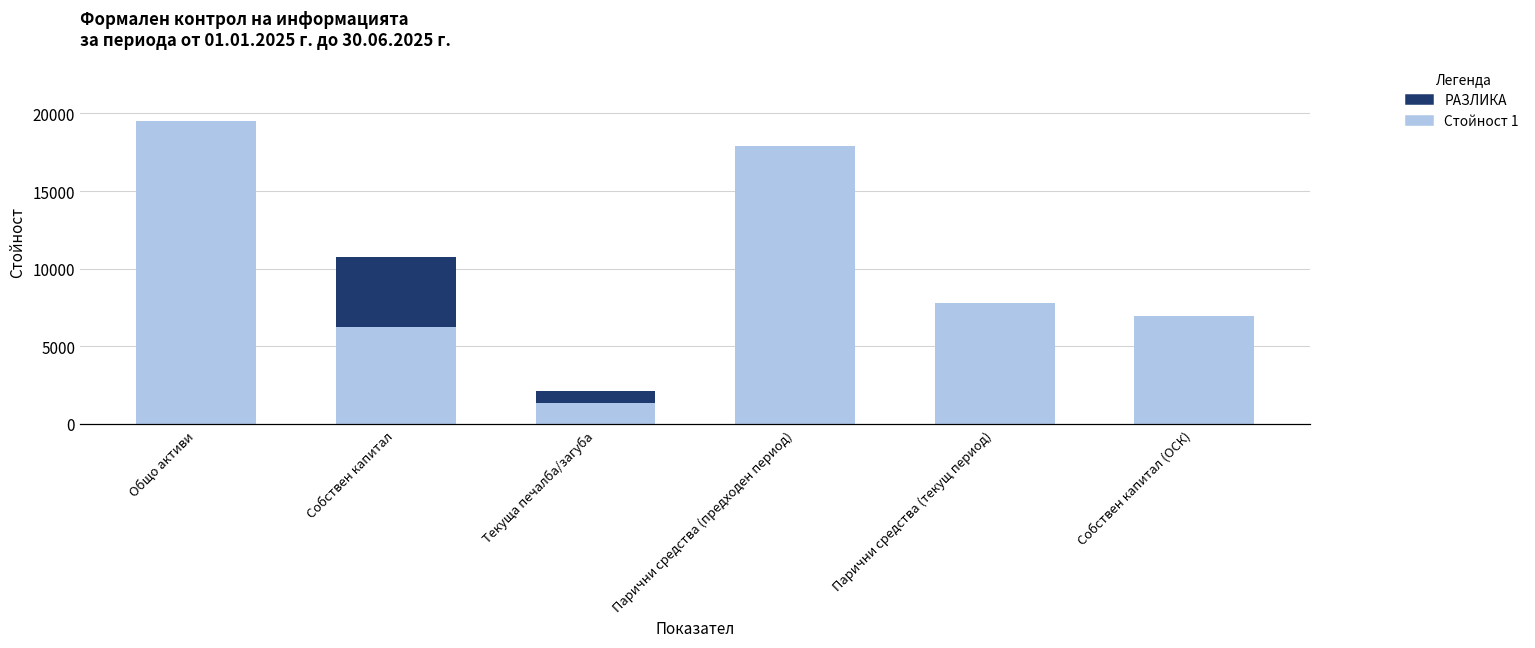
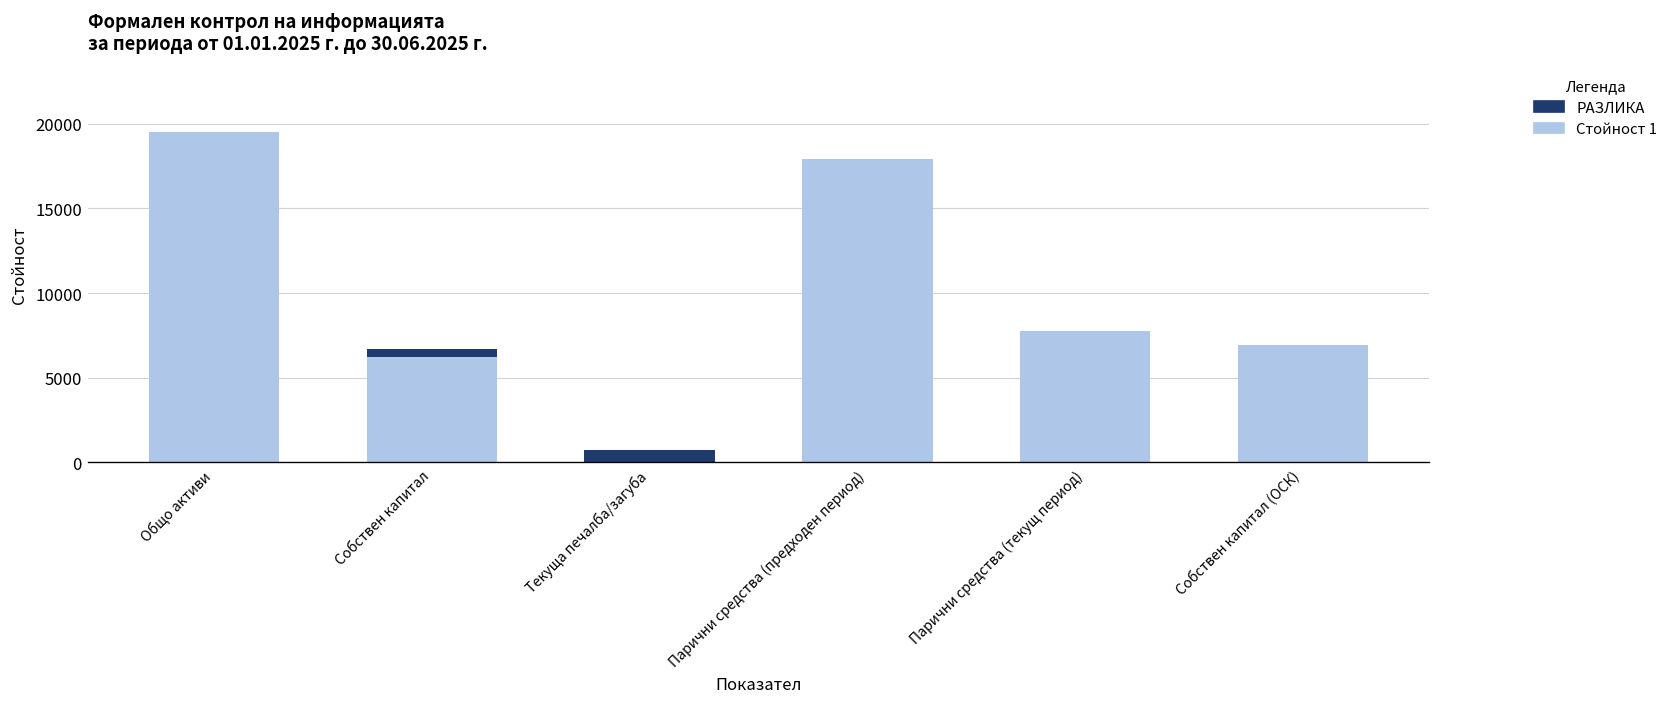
  {
    "Стойност 1": {
      "Общо активи": 19500,
      "Собствен капитал": 6200,
-     "Текуща печалба/загуба": 1400,
+     "Текуща печалба/загуба": 0,
      "Парични средства (предходен период)": 17900,
      "Парични средства (текущ период)": 7800,
      "Собствен капитал (ОСК)": 6900
    },
    "РАЗЛИКА": {
      "Общо активи": 0,
-     "Собствен капитал": 4500,
+     "Собствен капитал": 400,
      "Текуща печалба/загуба": 700,
      "Парични средства (предходен период)": 0,
      "Парични средства (текущ период)": 0,
      "Собствен капитал (ОСК)": 0
    }
  }
